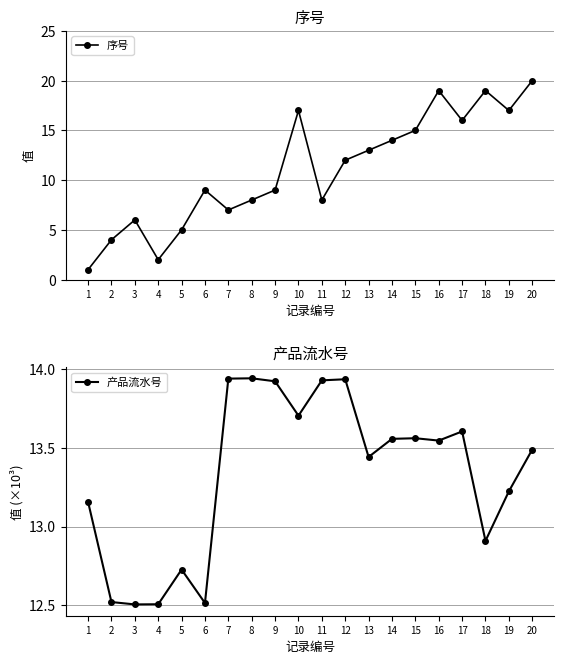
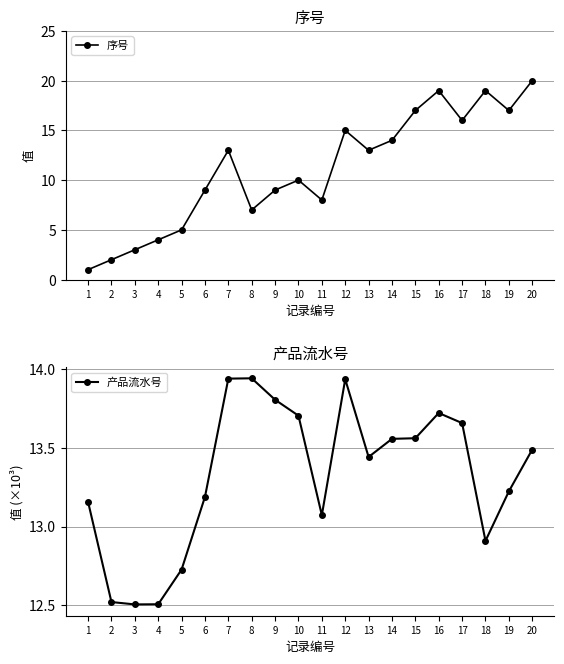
  {
    "序号": {
      "1": 1,
-     "2": 4,
-     "3": 6,
-     "4": 2,
+     "2": 2,
+     "3": 3,
+     "4": 4,
      "5": 5,
      "6": 9,
-     "7": 7,
-     "8": 8,
+     "7": 13,
+     "8": 7,
      "9": 9,
-     "10": 17,
+     "10": 10,
      "11": 8,
-     "12": 12,
+     "12": 15,
      "13": 13,
      "14": 14,
-     "15": 15,
+     "15": 17,
      "16": 19,
      "17": 16,
      "18": 19,
      "19": 17,
      "20": 20
    },
    "产品流水号": {
      "1": 13.16,
      "2": 12.52,
      "3": 12.51,
      "4": 12.51,
      "5": 12.73,
-     "6": 12.52,
+     "6": 13.19,
      "7": 13.94,
      "8": 13.94,
-     "9": 13.92,
+     "9": 13.80,
      "10": 13.70,
-     "11": 13.93,
+     "11": 13.07,
      "12": 13.93,
      "13": 13.44,
      "14": 13.56,
      "15": 13.56,
-     "16": 13.55,
-     "17": 13.60,
+     "16": 13.72,
+     "17": 13.66,
      "18": 12.91,
      "19": 13.22,
      "20": 13.49
    }
  }
